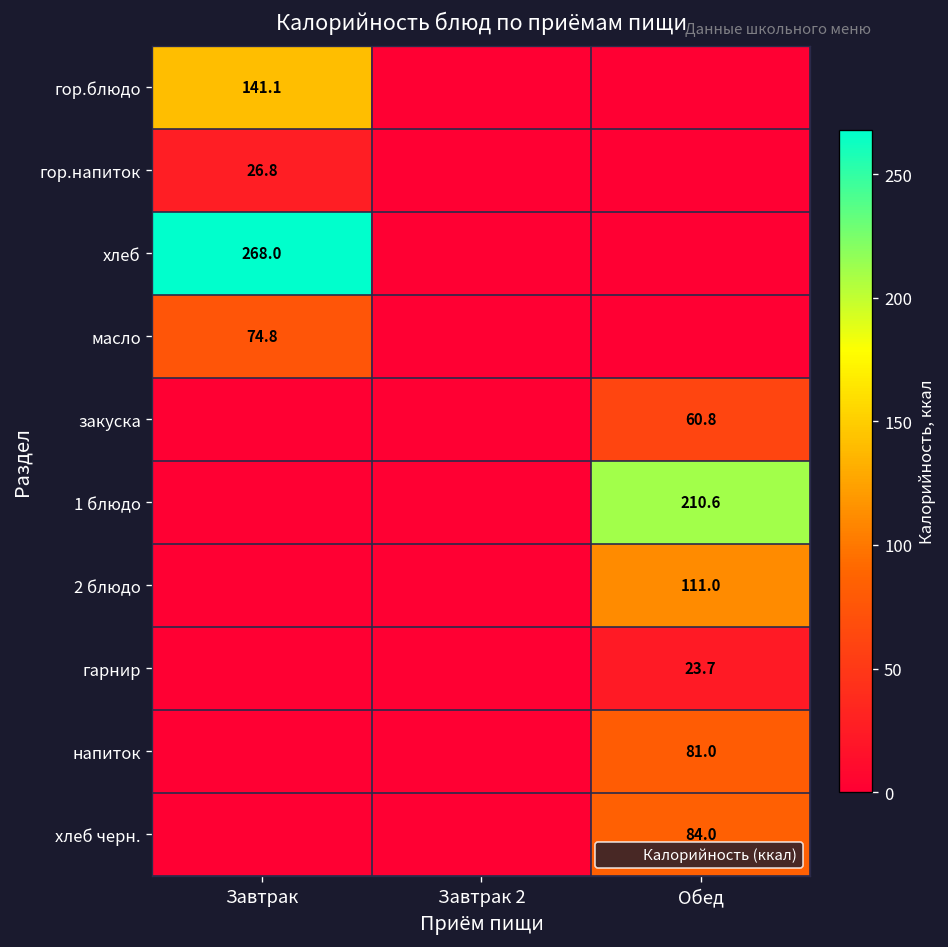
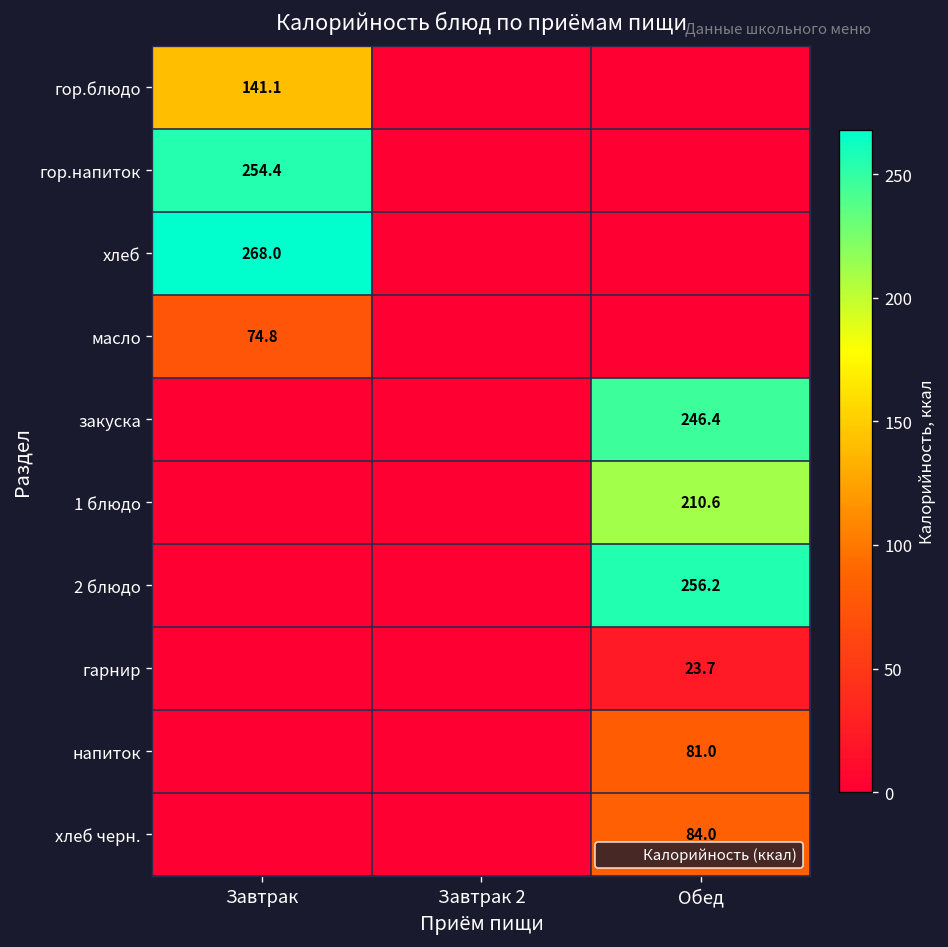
  {
    "гор.блюдо": {
      "Завтрак": 141.1
    },
    "гор.напиток": {
-     "Завтрак": 26.8
+     "Завтрак": 254.4
    },
    "хлеб": {
      "Завтрак": 268.0
    },
    "масло": {
      "Завтрак": 74.8
    },
    "закуска": {
-     "Обед": 60.8
+     "Обед": 246.4
    },
    "1 блюдо": {
      "Обед": 210.6
    },
    "2 блюдо": {
-     "Обед": 111.0
+     "Обед": 256.2
    },
    "гарнир": {
      "Обед": 23.7
    },
    "напиток": {
      "Обед": 81.0
    }
  }
